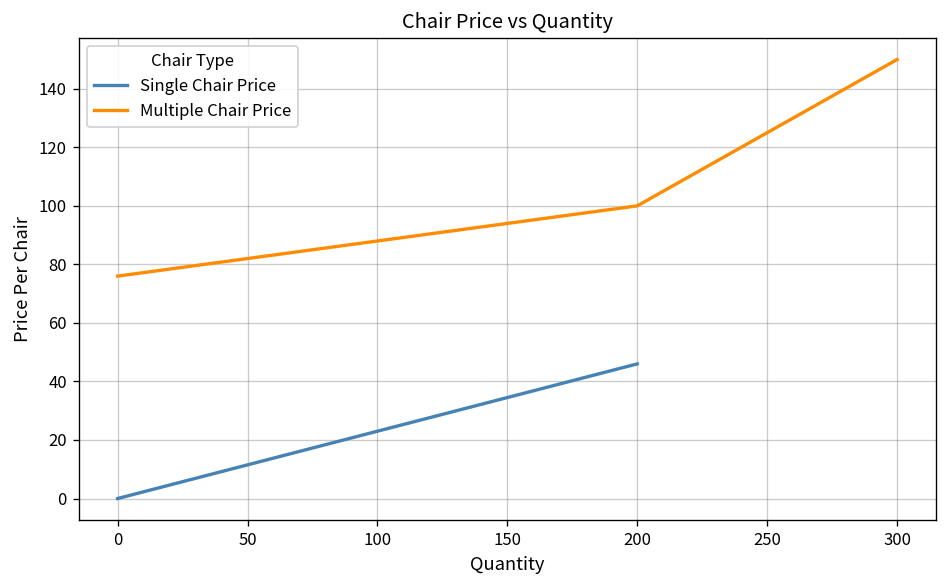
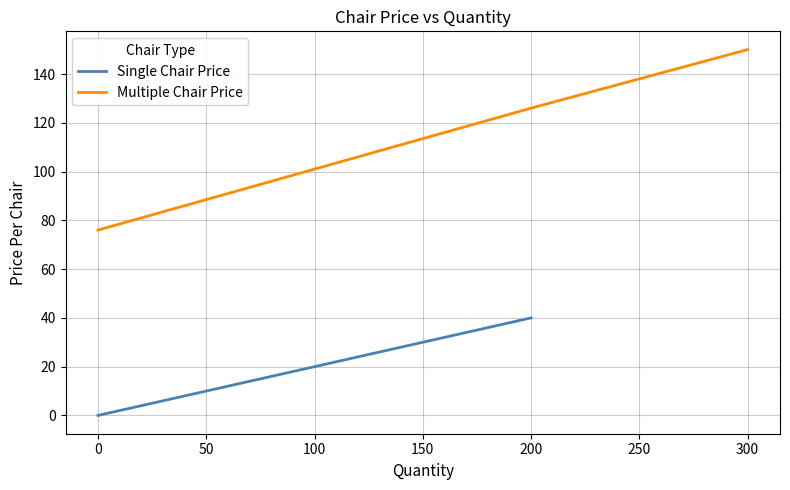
  {
    "Single Chair Price": {
      "0": 0,
-     "200": 46
+     "200": 40
    },
    "Multiple Chair Price": {
      "0": 76,
-     "200": 100,
+     "200": 126,
      "300": 150
    }
  }
